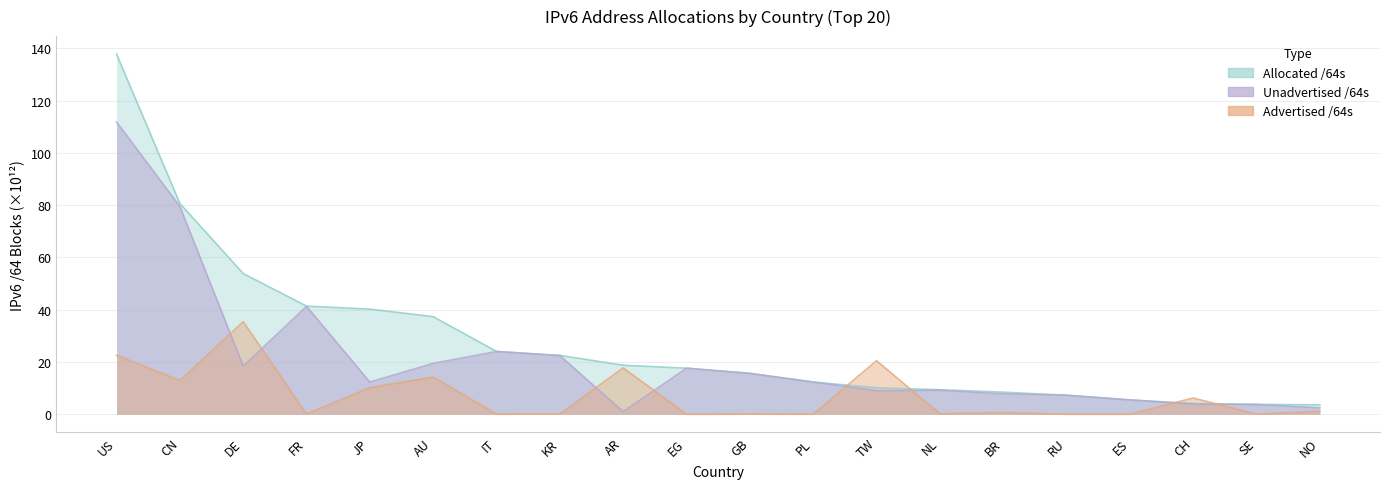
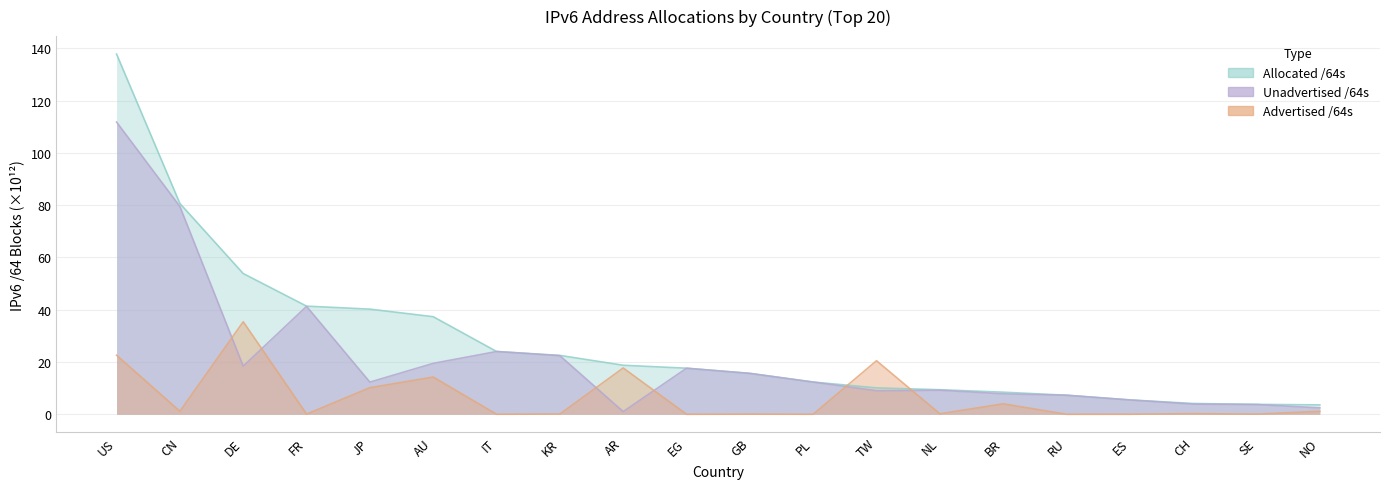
  {
    "Advertised /64s": {
      "US": 23,
-     "CN": 13,
+     "CN": 1,
      "DE": 35,
      "FR": 0,
      "JP": 10,
      "AU": 14,
      "IT": 0,
      "KR": 0,
      "AR": 18,
      "EG": 0,
      "GB": 0,
      "PL": 0,
      "TW": 20,
      "NL": 0,
-     "BR": 1,
+     "BR": 4,
      "RU": 0,
      "ES": 0,
-     "CH": 6,
+     "CH": 0,
      "SE": 0,
      "NO": 1
    }
  }
